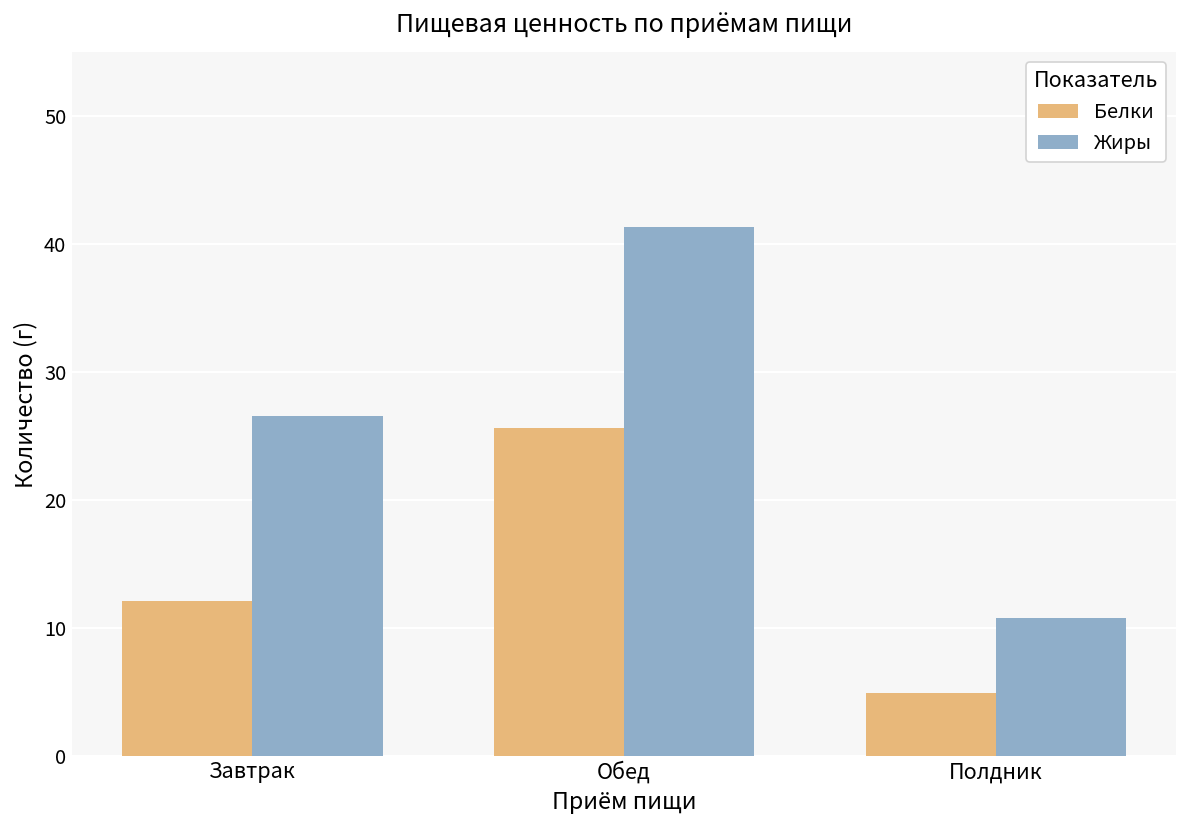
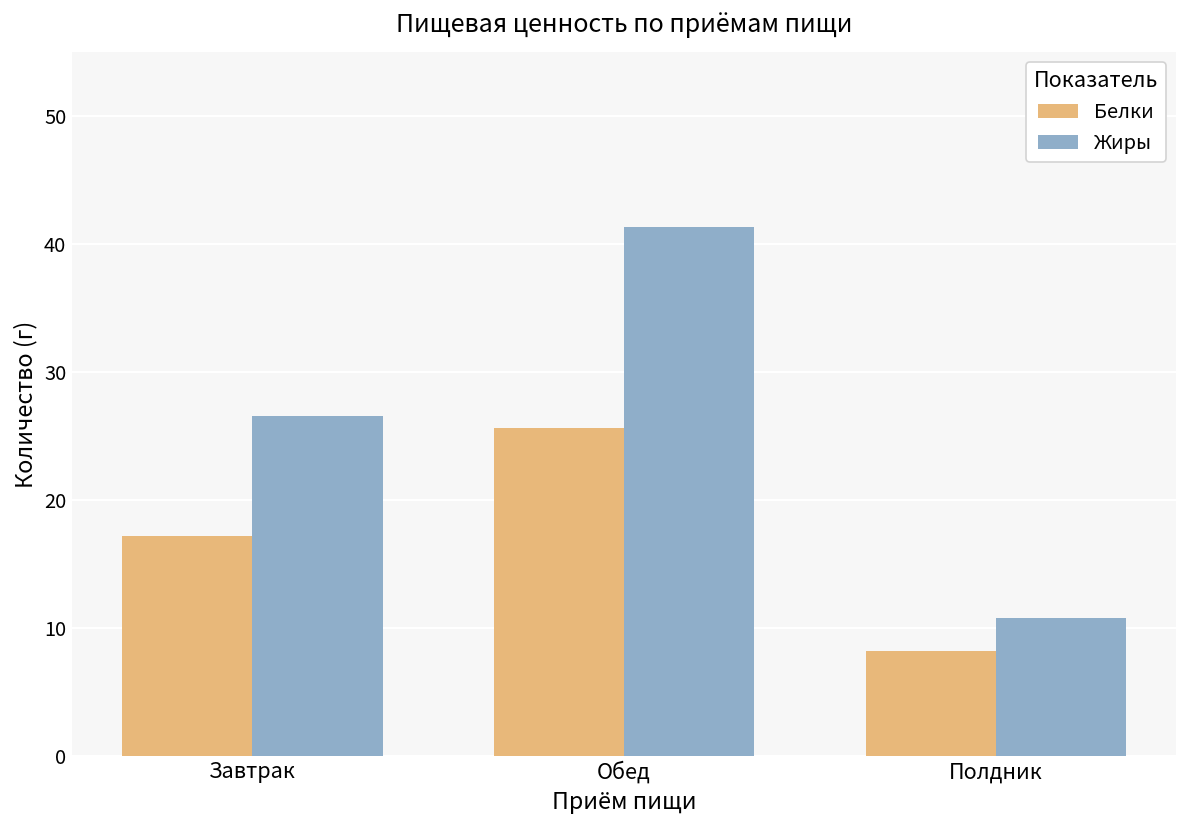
  {
    "Белки": {
-     "Завтрак": 12.1,
+     "Завтрак": 17.2,
      "Обед": 25.7,
-     "Полдник": 4.9
+     "Полдник": 8.2
    },
    "Жиры": {
      "Завтрак": 26.6,
      "Обед": 41.4,
      "Полдник": 10.8
    }
  }
